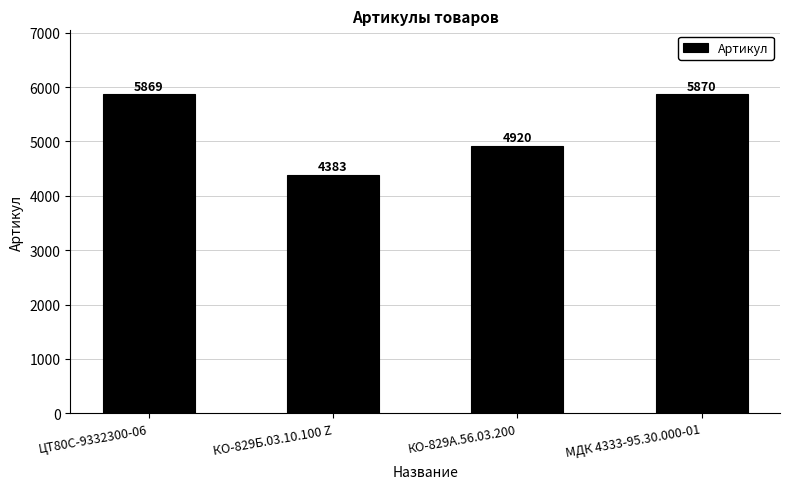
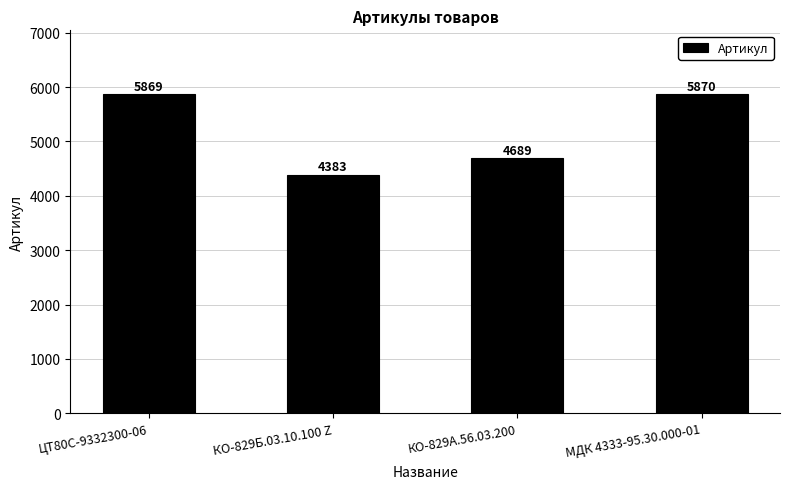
  {
    "ЦТ80С-9332300-06": 5869,
    "КО-829Б.03.10.100 Z": 4383,
-   "КО-829А.56.03.200": 4920,
+   "КО-829А.56.03.200": 4689,
    "МДК 4333-95.30.000-01": 5870
  }
